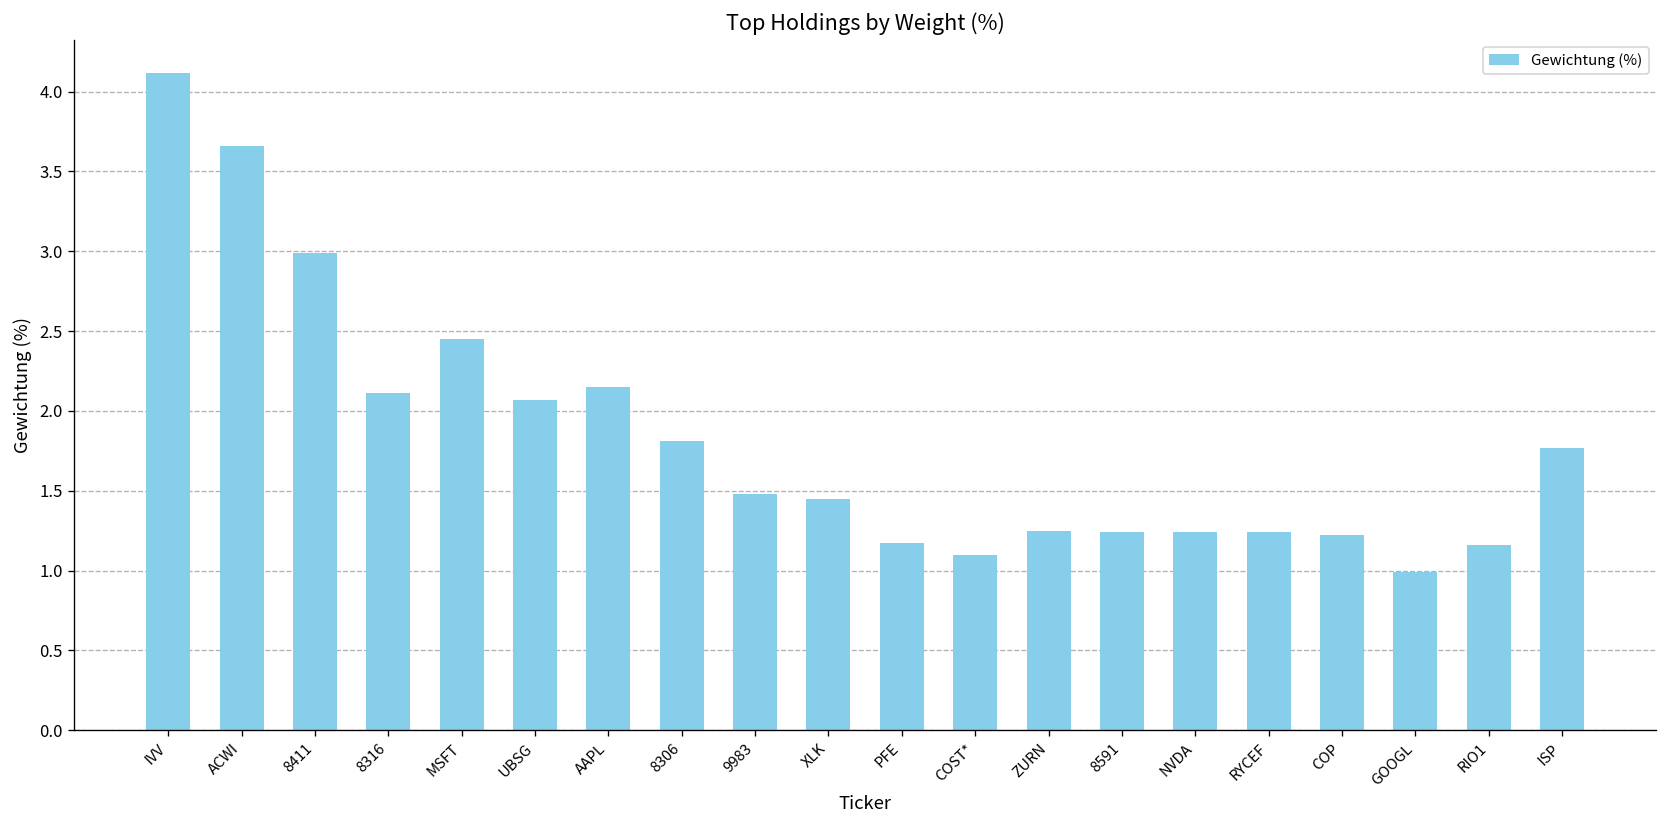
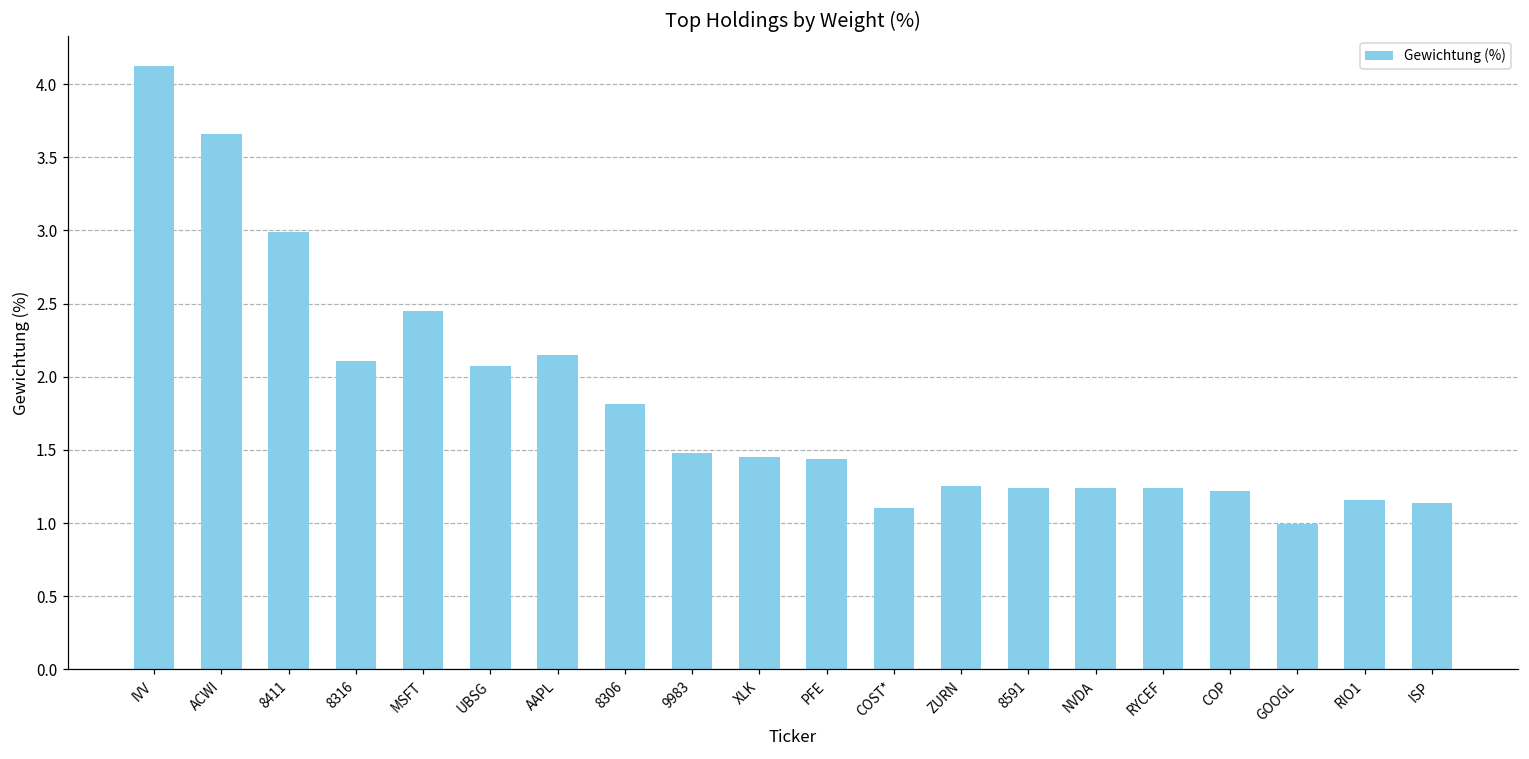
  {
    "IVV": 4.12,
    "ACWI": 3.66,
    "8411": 2.99,
    "8316": 2.11,
    "MSFT": 2.45,
    "UBSG": 2.07,
    "AAPL": 2.15,
    "8306": 1.81,
    "9983": 1.48,
    "XLK": 1.45,
-   "PFE": 1.17,
+   "PFE": 1.44,
    "COST*": 1.10,
    "ZURN": 1.25,
    "8591": 1.24,
    "NVDA": 1.24,
    "RYCEF": 1.24,
    "COP": 1.22,
    "GOOGL": 0.99,
    "RIO1": 1.16,
-   "ISP": 1.77
+   "ISP": 1.14
  }
